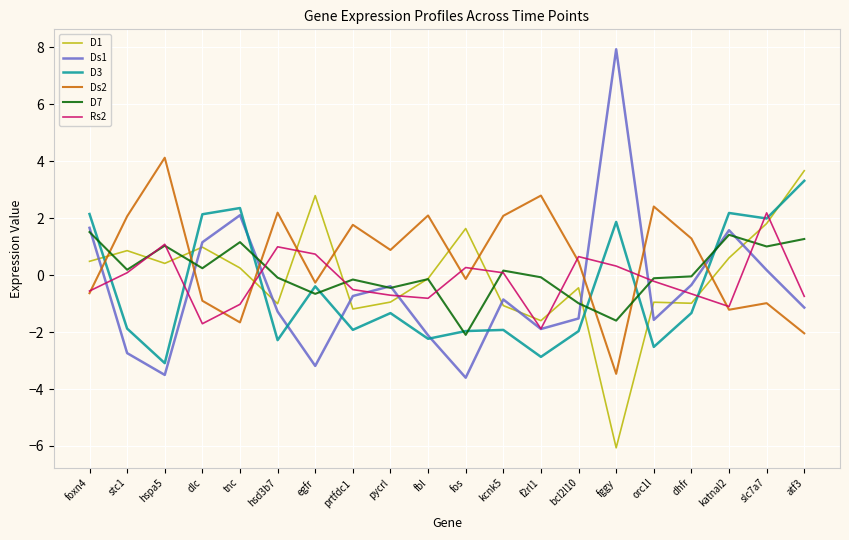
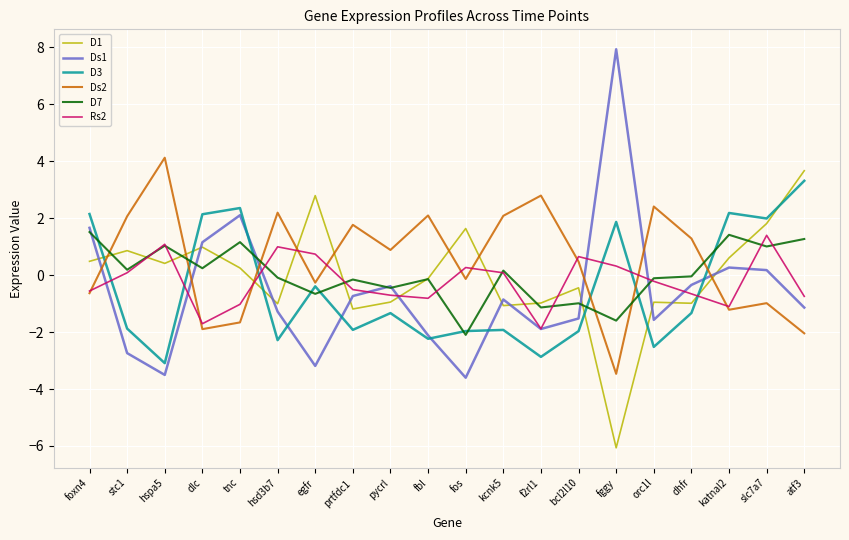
  {
    "D1": {
      "foxn4": 0.5,
      "stc1": 0.9,
      "hspa5": 0.4,
      "dlc": 1.0,
      "tnc": 0.3,
      "hsd3b7": -1.0,
      "egfr": 2.8,
      "prtfdc1": -1.2,
      "pycrl": -0.9,
      "fos": 1.6,
      "kcnk5": -1.1,
-     "f2rl1": -1.6,
+     "f2rl1": -1.0,
      "bcl2l10": -0.4,
      "fggy": -6.1,
      "orc1l": -1.0,
      "dhfr": -1.0,
      "katnal2": 0.6,
      "slc7a7": 1.8,
      "atf3": 3.7
    },
    "Ds1": {
      "foxn4": 1.7,
      "stc1": -2.7,
      "hspa5": -3.5,
      "dlc": 1.2,
      "tnc": 2.1,
      "hsd3b7": -1.3,
      "egfr": -3.2,
      "prtfdc1": -0.7,
      "fbl": -2.1,
      "fos": -3.6,
      "kcnk5": -0.9,
      "bcl2l10": -1.5,
      "fggy": 7.9,
      "orc1l": -1.6,
      "dhfr": -0.3,
-     "katnal2": 1.6,
+     "katnal2": 0.3,
      "slc7a7": 0.2,
      "atf3": -1.1
    },
    "D3": {
      "foxn4": 2.1,
      "stc1": -1.9,
      "hspa5": -3.1,
      "dlc": 2.1,
      "tnc": 2.4,
      "hsd3b7": -2.3,
      "egfr": -0.4,
      "prtfdc1": -1.9,
      "pycrl": -1.3,
      "fbl": -2.2,
      "fos": -2.0,
      "kcnk5": -1.9,
      "f2rl1": -2.9,
      "bcl2l10": -2.0,
      "fggy": 1.9,
      "orc1l": -2.5,
      "dhfr": -1.3,
      "katnal2": 2.2,
      "slc7a7": 2.0,
      "atf3": 3.3
    },
    "Ds2": {
      "stc1": 2.1,
      "hspa5": 4.1,
-     "dlc": -0.9,
+     "dlc": -1.9,
      "tnc": -1.7,
      "hsd3b7": 2.2,
      "egfr": -0.3,
      "prtfdc1": 1.8,
      "pycrl": 0.9,
      "fbl": 2.1,
      "fos": -0.1,
      "kcnk5": 2.1,
      "f2rl1": 2.8,
      "bcl2l10": 0.5,
      "fggy": -3.5,
      "orc1l": 2.4,
      "dhfr": 1.3,
      "katnal2": -1.2,
      "slc7a7": -1.0,
      "atf3": -2.0
    },
    "D7": {
      "foxn4": 1.5,
      "stc1": 0.2,
      "dlc": 0.2,
      "tnc": 1.2,
      "hsd3b7": -0.1,
      "egfr": -0.7,
      "prtfdc1": -0.2,
      "fos": -2.1,
-     "f2rl1": -0.1,
+     "f2rl1": -1.1,
      "bcl2l10": -1.0,
      "fggy": -1.6,
      "orc1l": -0.1,
      "dhfr": 0.0,
      "katnal2": 1.4,
      "slc7a7": 1.0,
      "atf3": 1.3
    },
    "Rs2": {
      "stc1": 0.1,
      "dlc": -1.7,
      "tnc": -1.0,
      "hsd3b7": 1.0,
      "egfr": 0.7,
      "prtfdc1": -0.5,
      "pycrl": -0.7,
      "fbl": -0.8,
      "fos": 0.3,
      "bcl2l10": 0.7,
      "fggy": 0.3,
      "orc1l": -0.2,
      "dhfr": -0.7,
      "katnal2": -1.1,
-     "slc7a7": 2.2,
+     "slc7a7": 1.4,
      "atf3": -0.7
    }
  }
